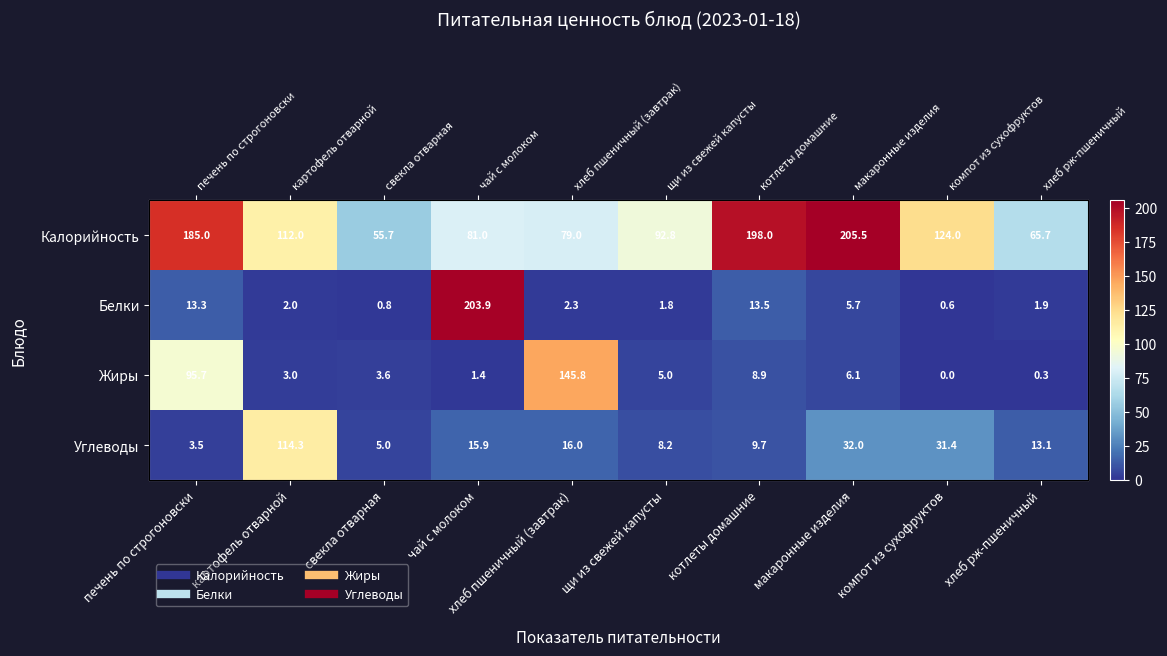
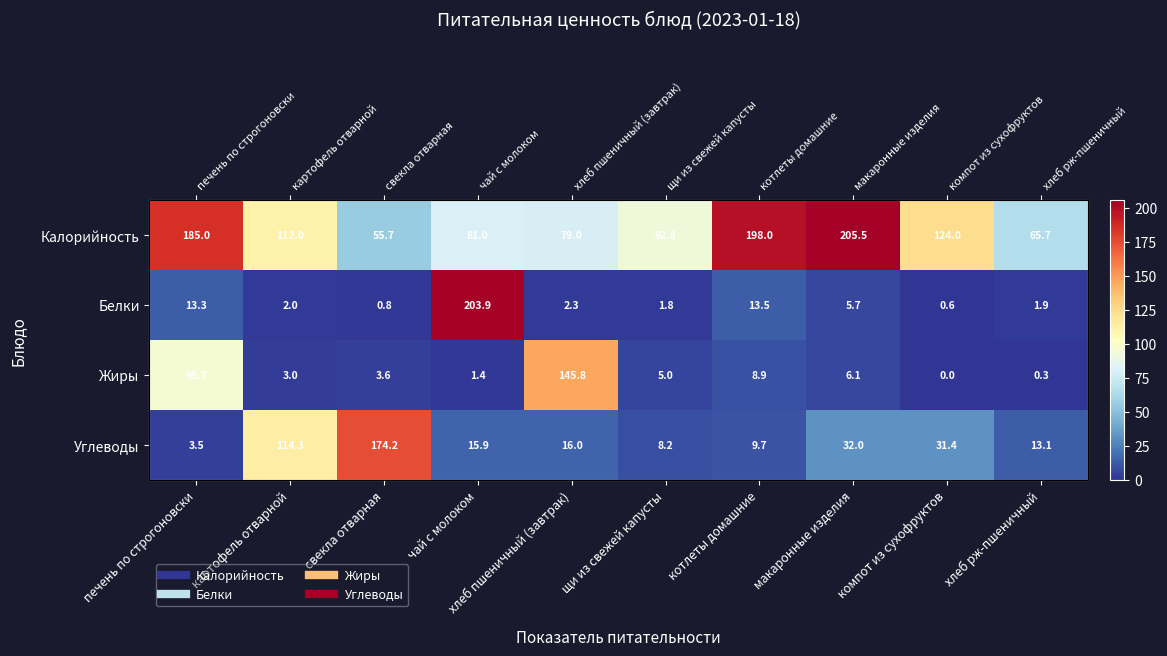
  {
    "Калорийность": {
      "печень по строгоновски": 185.0,
      "картофель отварной": 112.0,
      "свекла отварная": 55.7,
      "котлеты домашние": 198.0,
      "макаронные изделия": 205.5,
      "компот из сухофруктов": 124.0,
      "хлеб рж-пшеничный": 65.7
    },
    "Белки": {
      "печень по строгоновски": 13.3,
      "картофель отварной": 2.0,
      "свекла отварная": 0.8,
      "чай с молоком": 203.9,
      "хлеб пшеничный (завтрак)": 2.3,
      "щи из свежей капусты": 1.8,
      "котлеты домашние": 13.5,
      "макаронные изделия": 5.7,
      "компот из сухофруктов": 0.6,
      "хлеб рж-пшеничный": 1.9
    },
    "Жиры": {
      "картофель отварной": 3.0,
      "свекла отварная": 3.6,
      "чай с молоком": 1.4,
      "хлеб пшеничный (завтрак)": 145.8,
      "щи из свежей капусты": 5.0,
      "котлеты домашние": 8.9,
      "макаронные изделия": 6.1,
      "компот из сухофруктов": 0.0,
      "хлеб рж-пшеничный": 0.3
    },
    "Углеводы": {
      "печень по строгоновски": 3.5,
      "картофель отварной": 114.3,
-     "свекла отварная": 5.0,
+     "свекла отварная": 174.2,
      "чай с молоком": 15.9,
      "хлеб пшеничный (завтрак)": 16.0,
      "щи из свежей капусты": 8.2,
      "котлеты домашние": 9.7,
      "макаронные изделия": 32.0,
      "компот из сухофруктов": 31.4,
      "хлеб рж-пшеничный": 13.1
    }
  }
